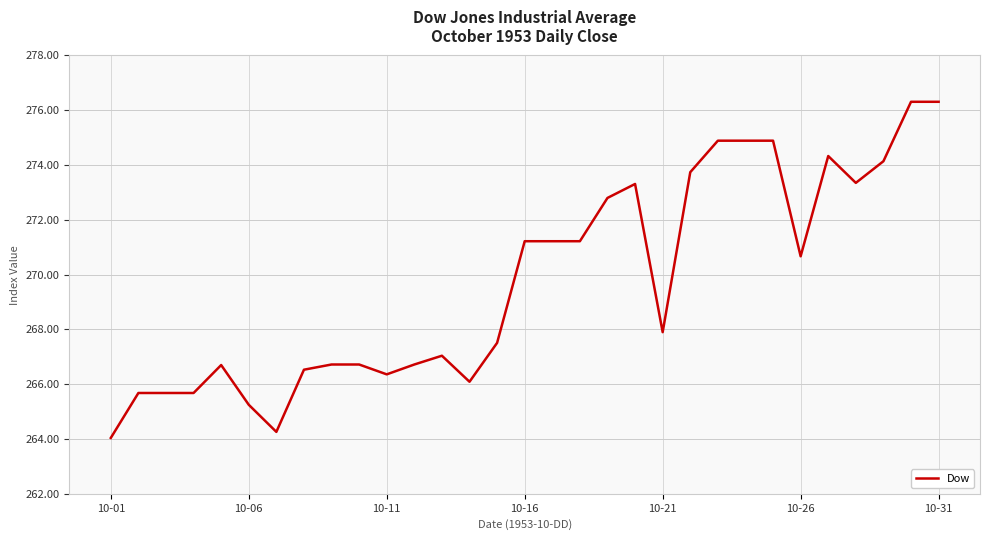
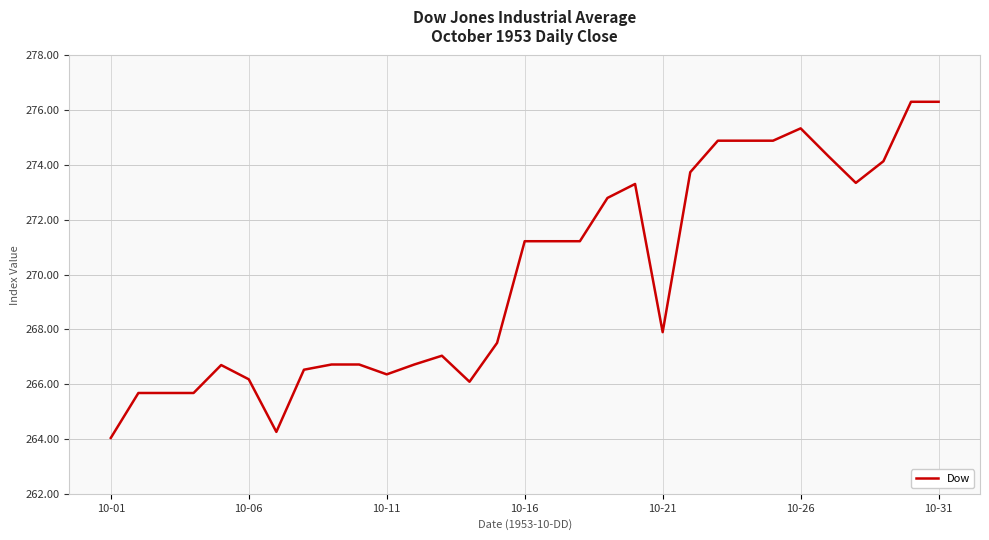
  {
    "10-01": 264.0,
-   "10-06": 265.3,
+   "10-06": 266.2,
    "10-11": 266.4,
    "10-16": 271.2,
    "10-21": 267.9,
-   "10-26": 270.7,
+   "10-26": 275.3,
    "10-31": 276.3
  }
